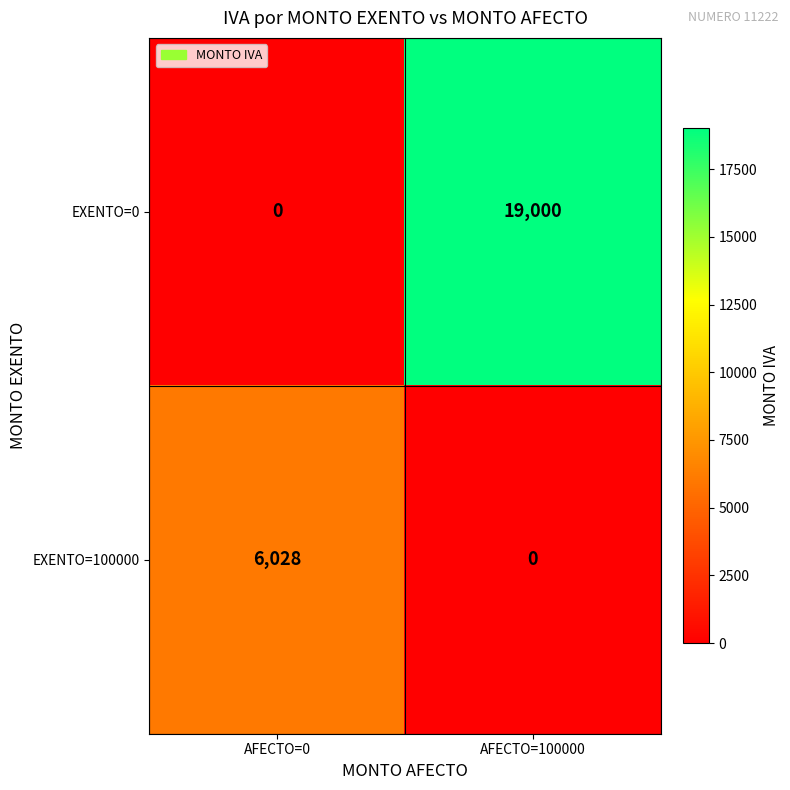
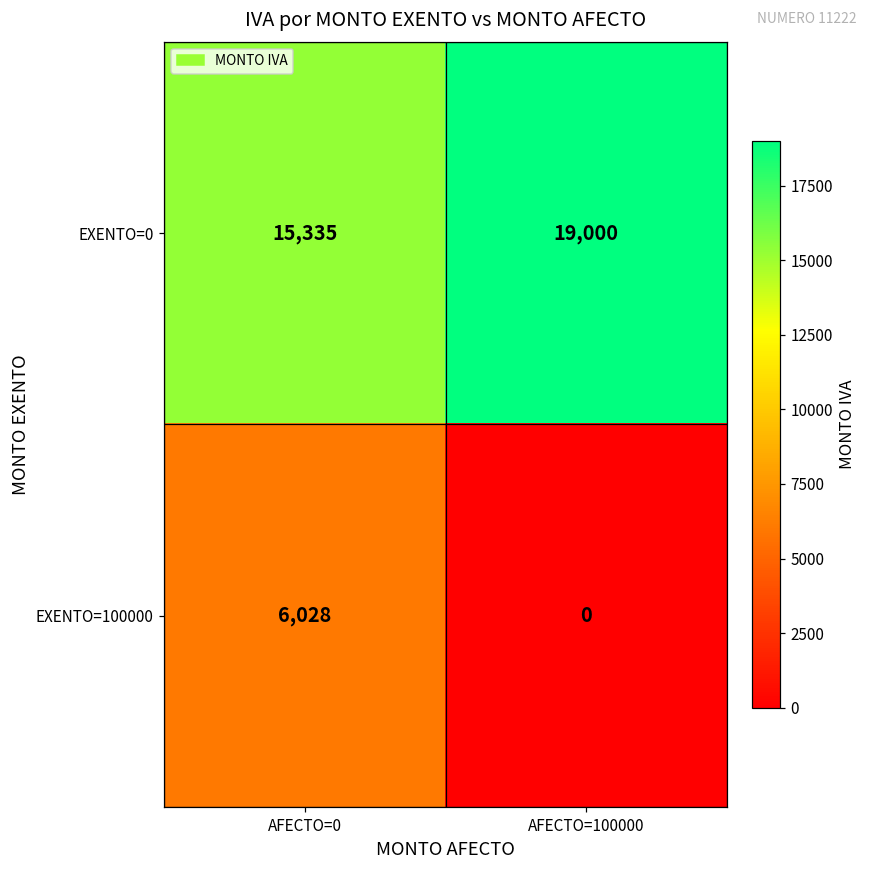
  {
    "EXENTO=0": {
-     "AFECTO=0": "0",
+     "AFECTO=0": "15,335",
      "AFECTO=100000": "19,000"
    },
    "EXENTO=100000": {
      "AFECTO=0": "6,028",
      "AFECTO=100000": "0"
    }
  }
